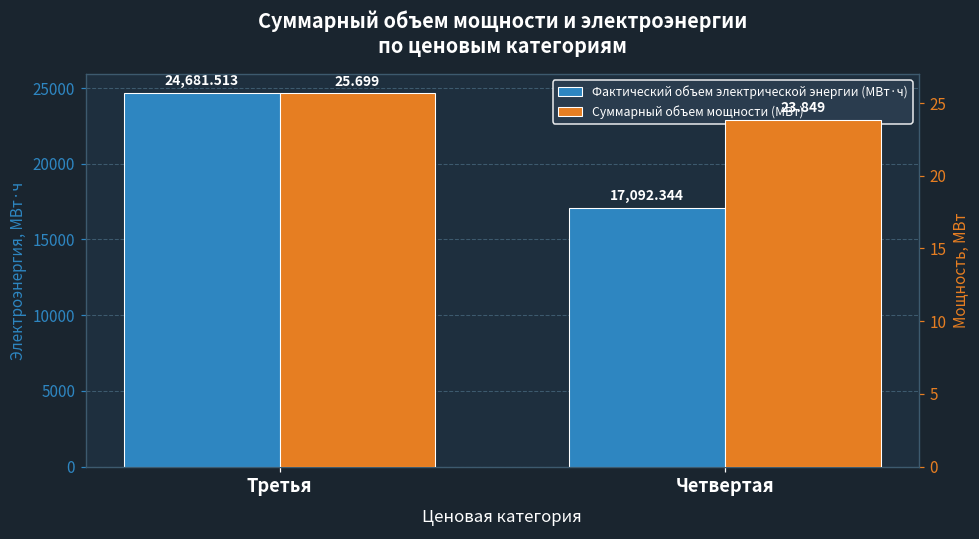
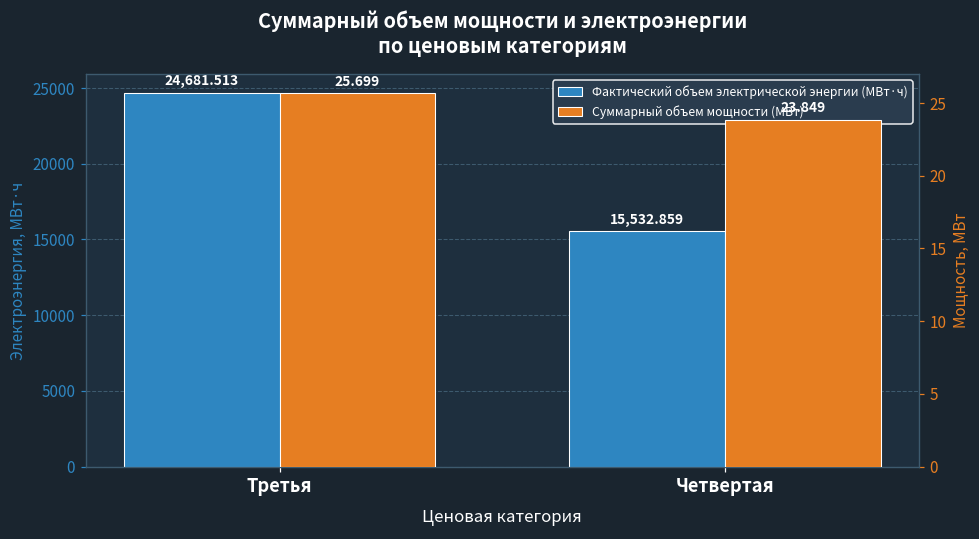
  {
    "Фактический объем электрической энергии (МВт·ч)": {
      "Третья": "24,681.513",
-     "Четвертая": "17,092.344"
+     "Четвертая": "15,532.859"
    },
    "Суммарный объем мощности (МВт)": {
      "Третья": "25.699"
    }
  }
